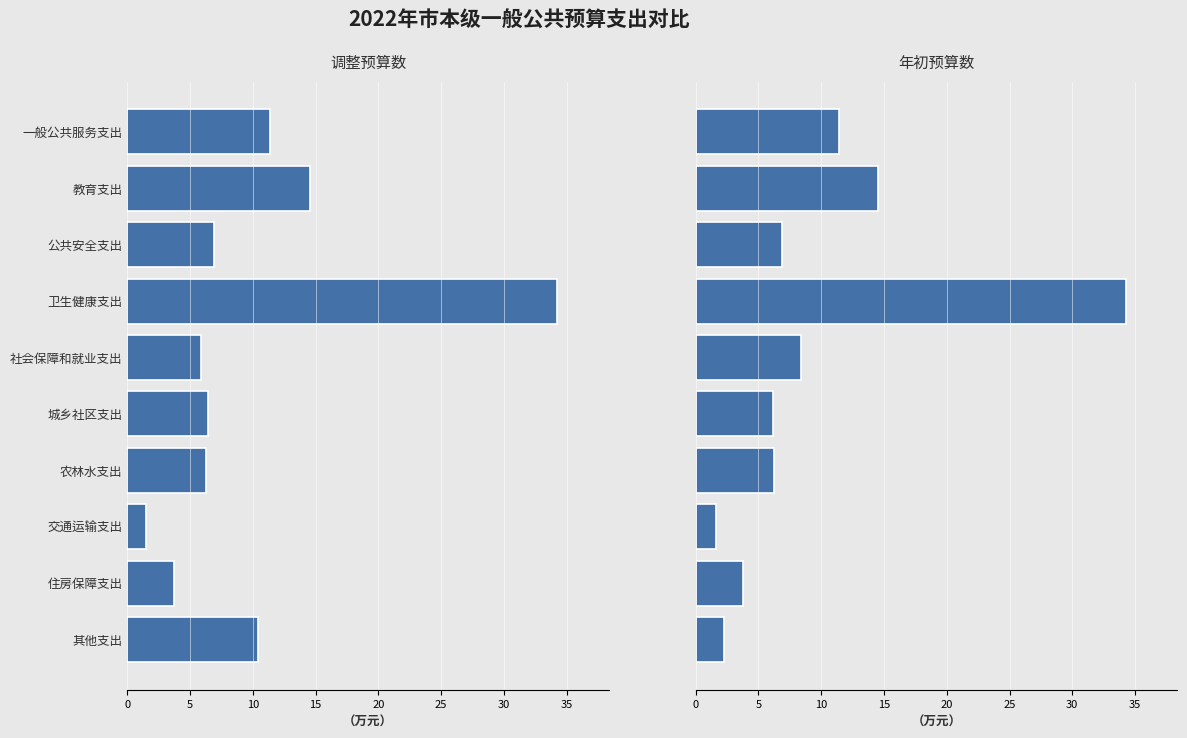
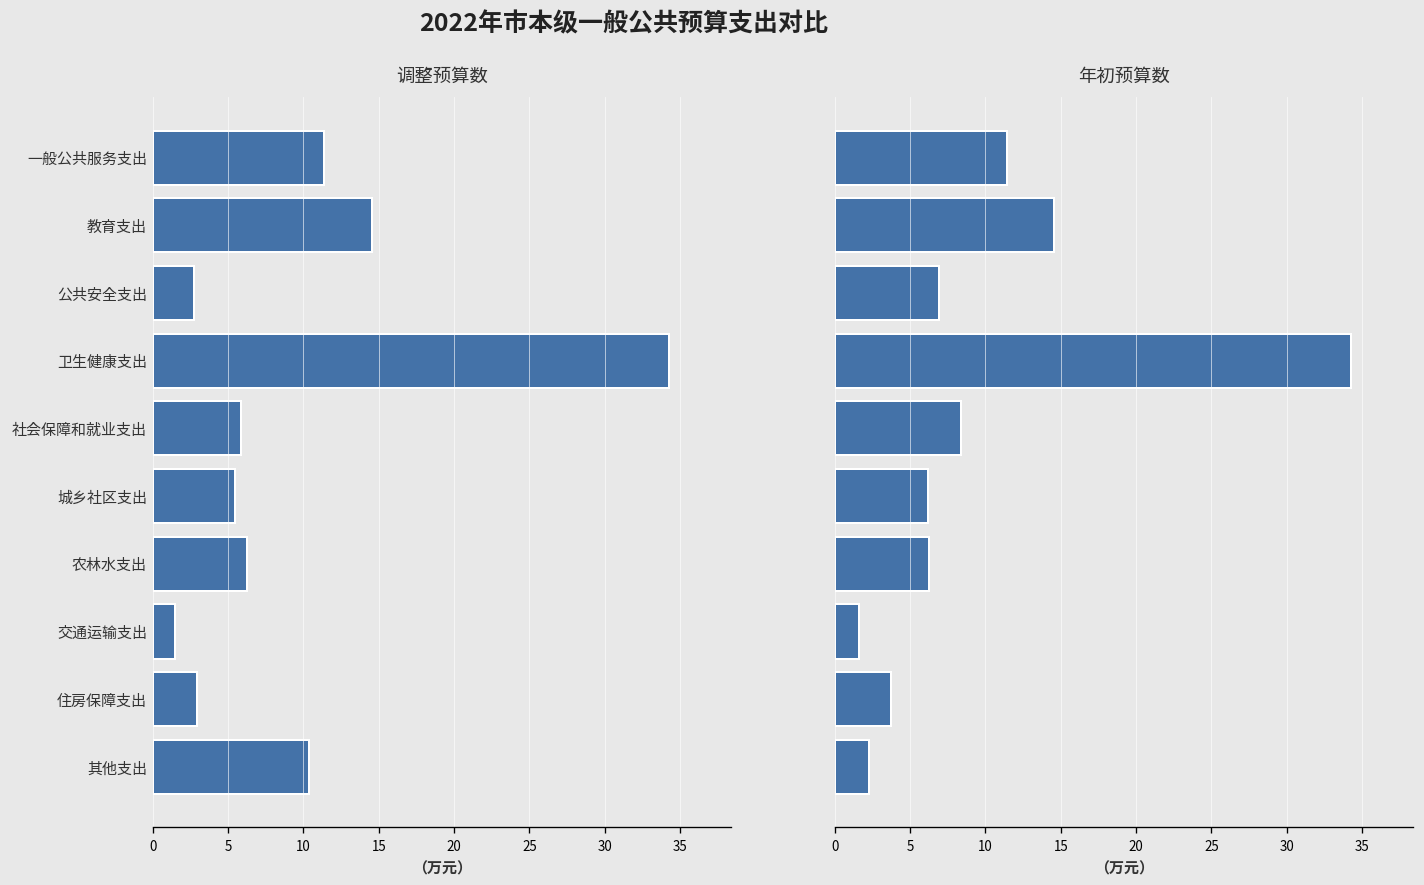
  {
    "调整预算数": {
      "一般公共服务支出": 11.4,
      "教育支出": 14.6,
-     "公共安全支出": 6.9,
+     "公共安全支出": 2.7,
      "卫生健康支出": 34.3,
      "社会保障和就业支出": 5.9,
-     "城乡社区支出": 6.4,
+     "城乡社区支出": 5.4,
      "农林水支出": 6.3,
      "交通运输支出": 1.5,
-     "住房保障支出": 3.7,
+     "住房保障支出": 3.0,
      "其他支出": 10.4
    }
  }
